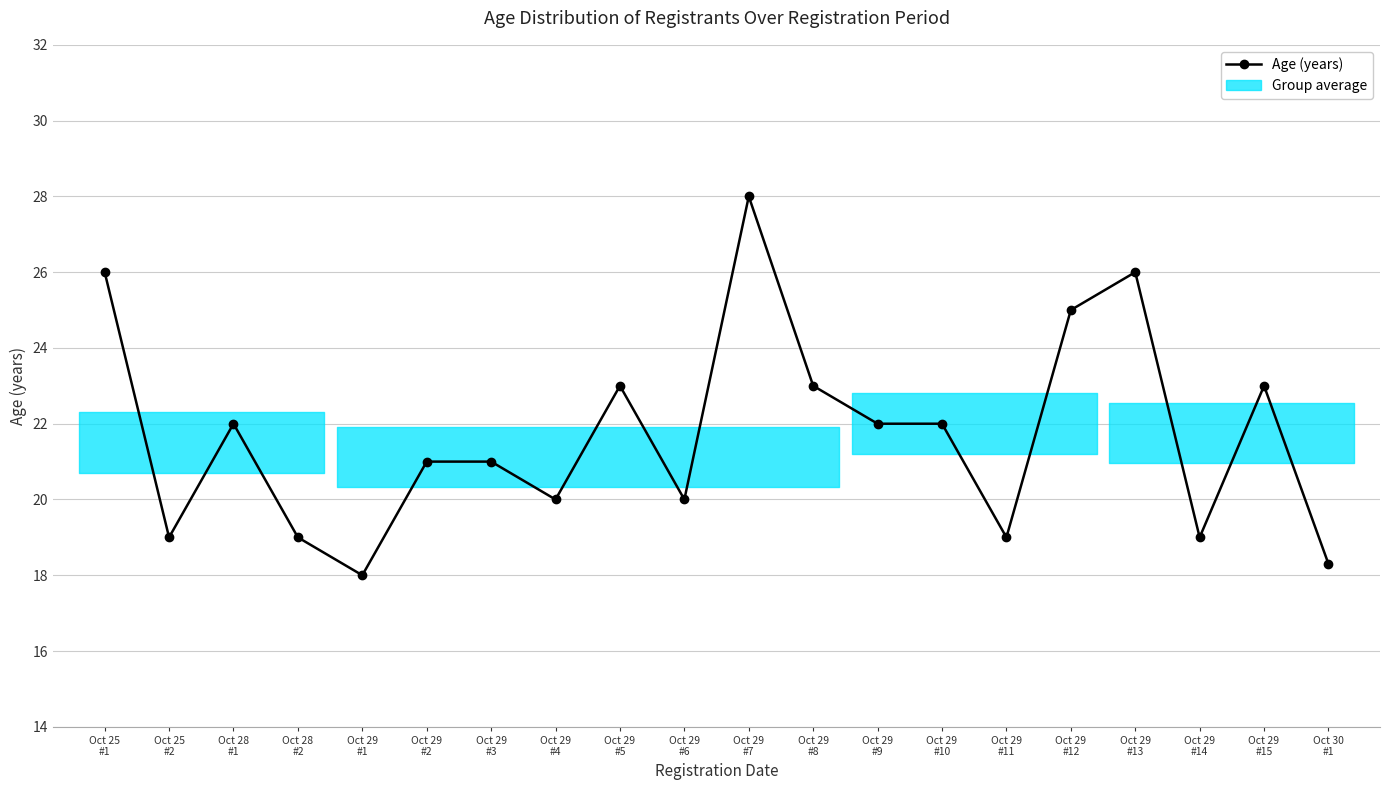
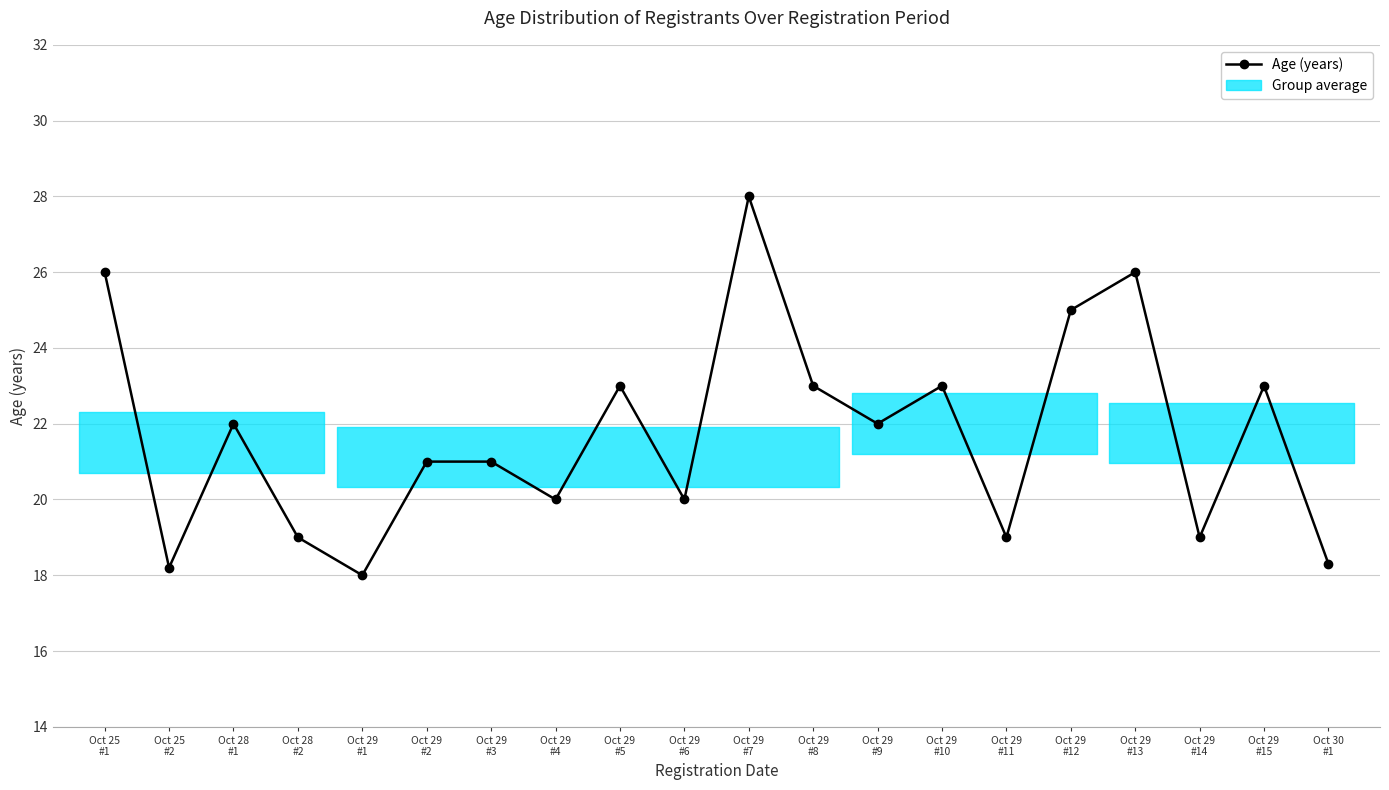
  {
    "Age (years)": {
      "Oct 25 #1": 26.0,
-     "Oct 25 #2": 19.0,
+     "Oct 25 #2": 18.2,
      "Oct 28 #1": 22.0,
      "Oct 28 #2": 19.0,
      "Oct 29 #1": 18.0,
      "Oct 29 #2": 21.0,
      "Oct 29 #3": 21.0,
      "Oct 29 #4": 20.0,
      "Oct 29 #5": 23.0,
      "Oct 29 #6": 20.0,
      "Oct 29 #7": 28.0,
      "Oct 29 #8": 23.0,
      "Oct 29 #9": 22.0,
-     "Oct 29 #10": 22,
+     "Oct 29 #10": 23,
      "Oct 29 #11": 19.0,
      "Oct 29 #12": 25.0,
      "Oct 29 #13": 26.0,
      "Oct 29 #14": 19.0,
      "Oct 29 #15": 23.0,
      "Oct 30 #1": 18.3
    }
  }
